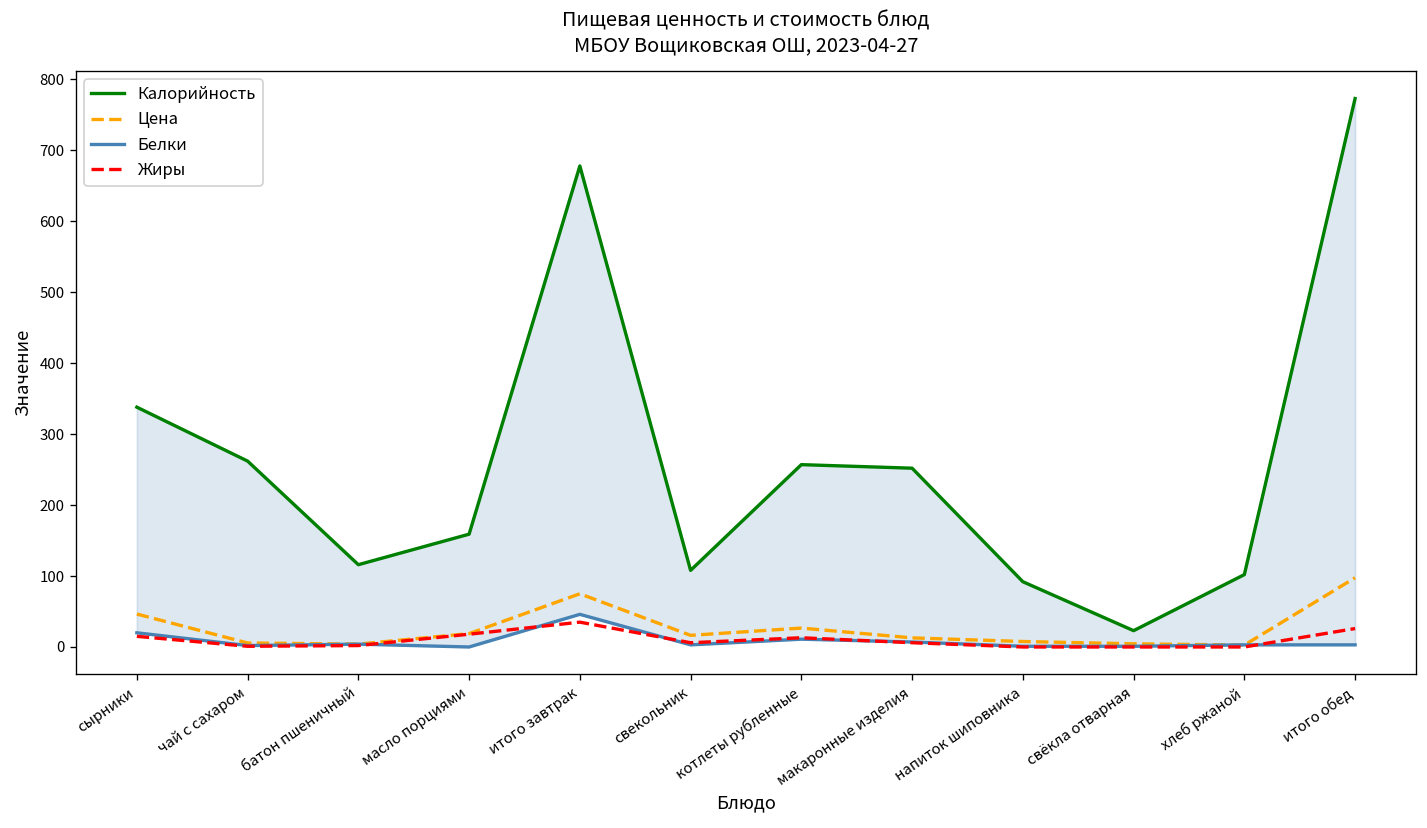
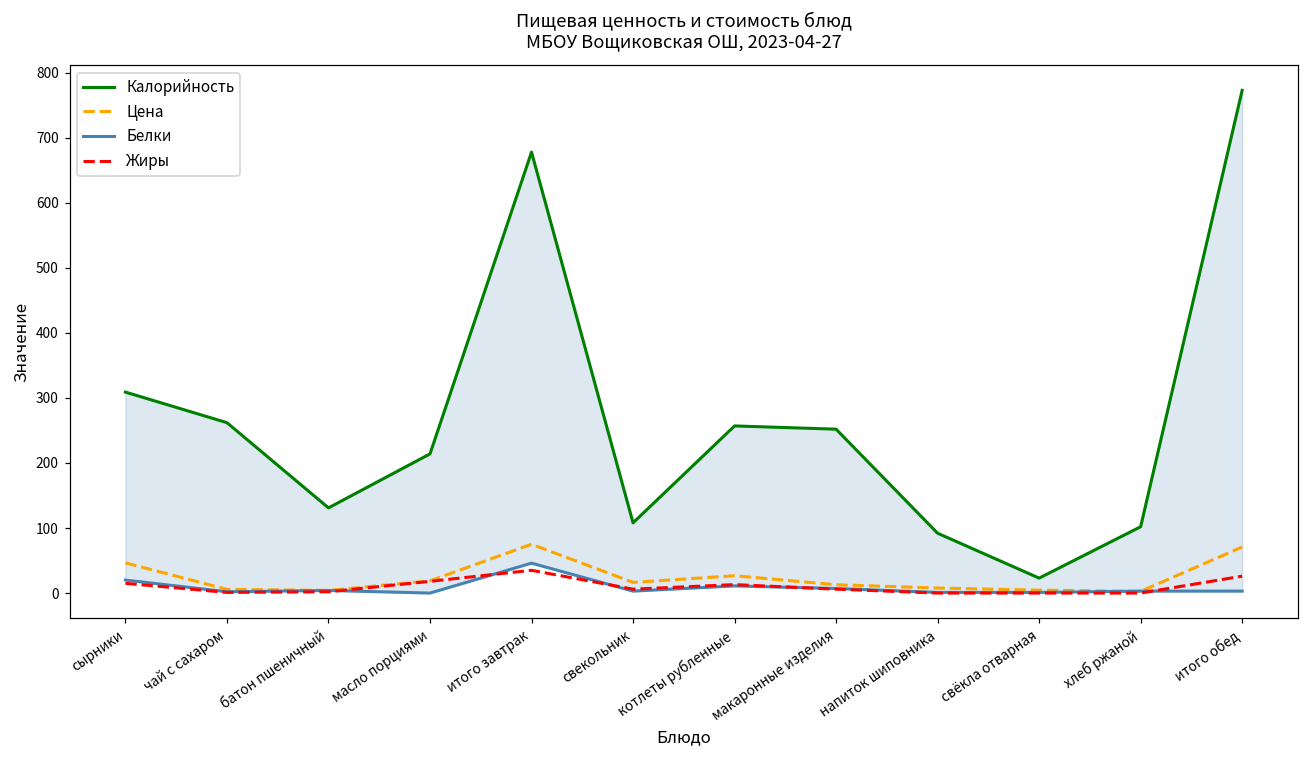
  {
    "Калорийность": {
-     "сырники": 340,
+     "сырники": 310,
      "чай с сахаром": 260,
-     "батон пшеничный": 120,
-     "масло порциями": 160,
+     "батон пшеничный": 130,
+     "масло порциями": 210,
      "итого завтрак": 680,
      "свекольник": 110,
      "котлеты рубленные": 260,
      "макаронные изделия": 250,
      "напиток шиповника": 90,
      "свёкла отварная": 20,
      "хлеб ржаной": 100,
      "итого обед": 770
    },
    "Цена": {
      "сырники": 50,
      "итого завтрак": 80,
      "свекольник": 20,
      "котлеты рубленные": 30,
      "макаронные изделия": 10,
      "напиток шиповника": 10,
-     "итого обед": 100
+     "итого обед": 70
    },
    "Белки": {
      "сырники": 20,
      "масло порциями": 0,
      "итого завтрак": 50,
      "итого обед": 0
    },
    "Жиры": {
      "сырники": 20,
      "итого завтрак": 40,
      "итого обед": 30
    }
  }
